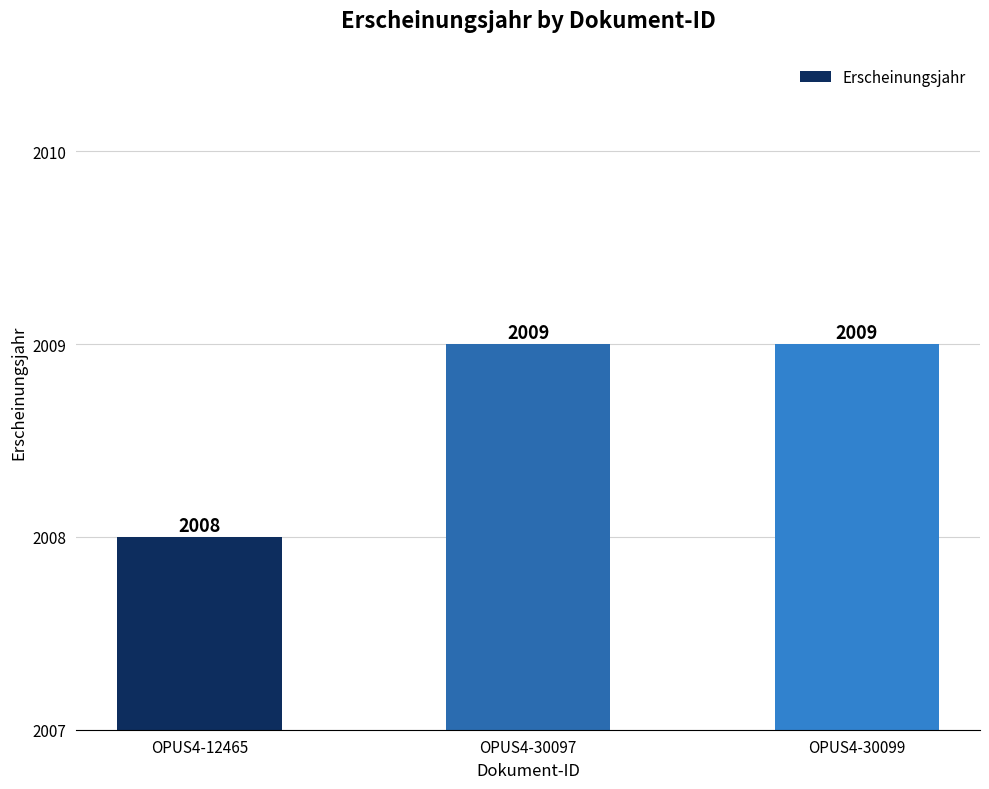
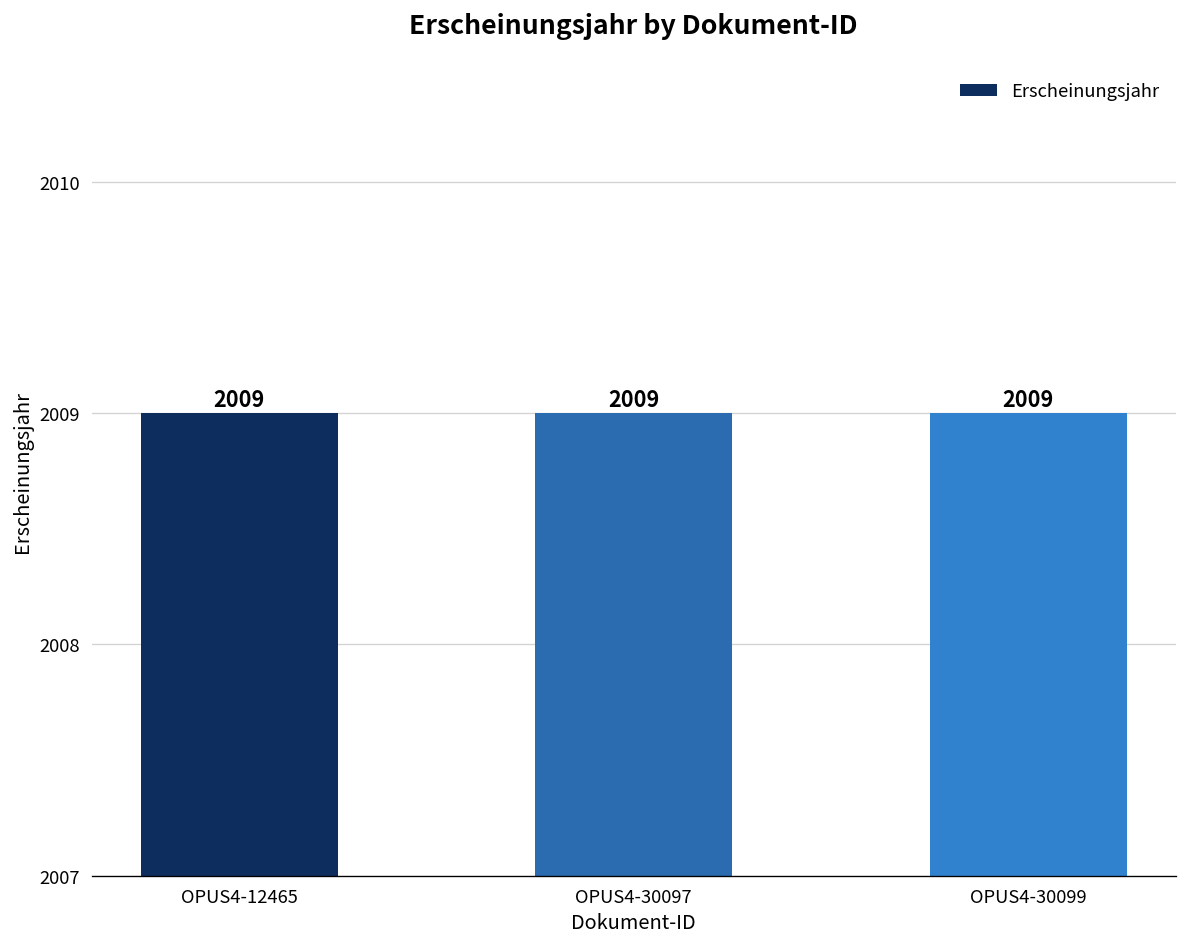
  {
-   "OPUS4-12465": 2008,
+   "OPUS4-12465": 2009,
    "OPUS4-30097": 2009,
    "OPUS4-30099": 2009
  }
